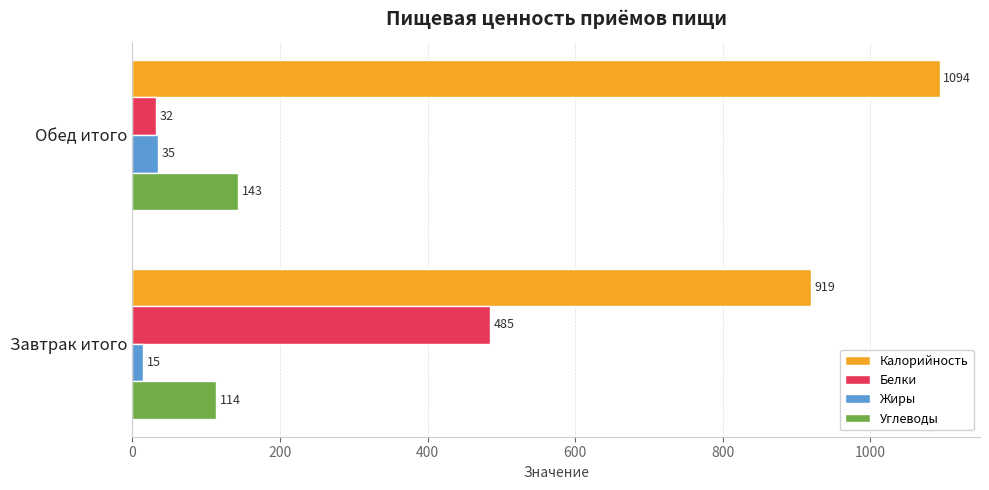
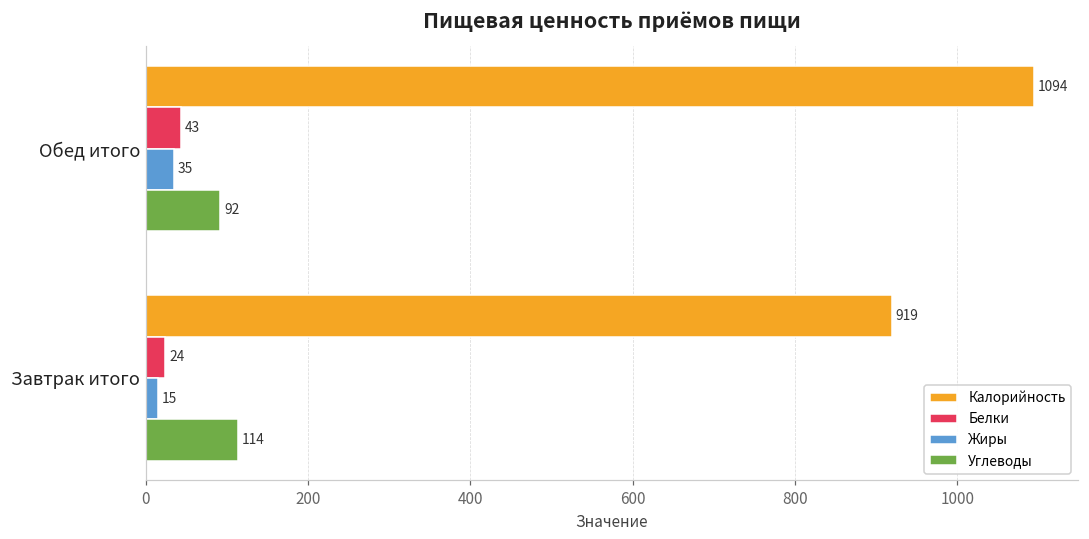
  {
    "Калорийность": {
      "Обед итого": 1094,
      "Завтрак итого": 919
    },
    "Белки": {
-     "Обед итого": 32,
-     "Завтрак итого": 485
+     "Обед итого": 43,
+     "Завтрак итого": 24
    },
    "Жиры": {
      "Обед итого": 35,
      "Завтрак итого": 15
    },
    "Углеводы": {
-     "Обед итого": 143,
+     "Обед итого": 92,
      "Завтрак итого": 114
    }
  }
